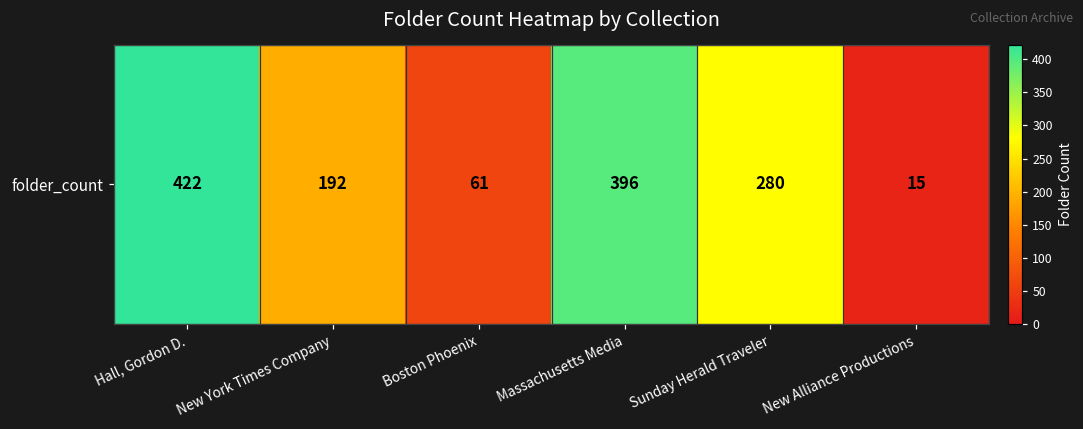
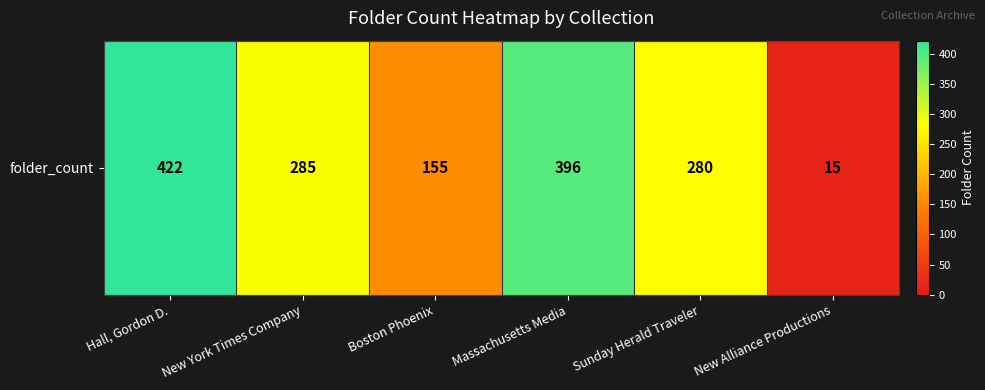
  {
    "folder_count": {
      "Hall, Gordon D.": 422,
-     "New York Times Company": 192,
-     "Boston Phoenix": 61,
+     "New York Times Company": 285,
+     "Boston Phoenix": 155,
      "Massachusetts Media": 396,
      "Sunday Herald Traveler": 280,
      "New Alliance Productions": 15
    }
  }
